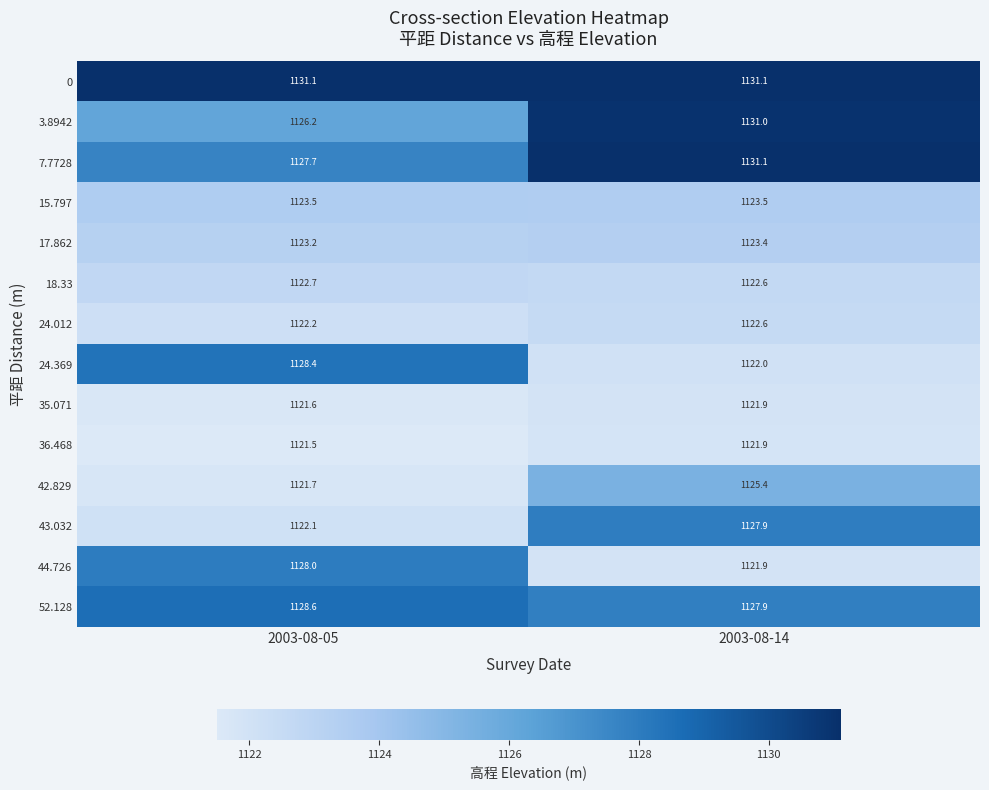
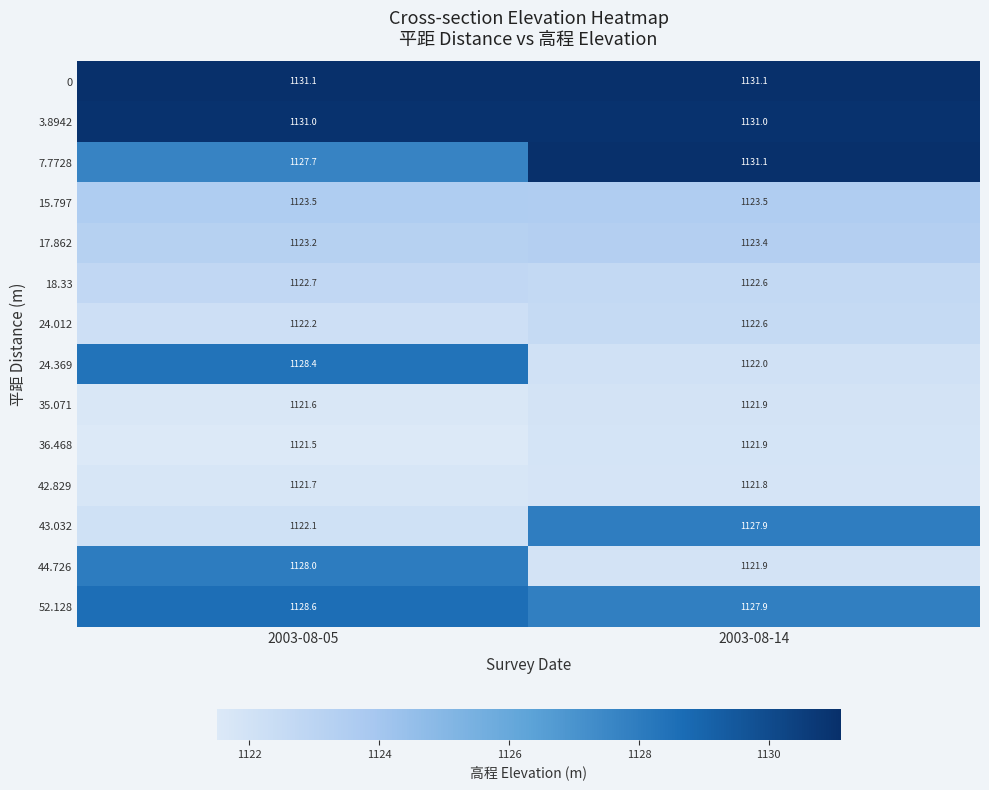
  {
    "0": {
      "2003-08-05": 1131.1,
      "2003-08-14": 1131.1
    },
    "3.8942": {
-     "2003-08-05": 1126.2,
+     "2003-08-05": 1131.0,
      "2003-08-14": 1131.0
    },
    "7.7728": {
      "2003-08-05": 1127.7,
      "2003-08-14": 1131.1
    },
    "15.797": {
      "2003-08-05": 1123.5,
      "2003-08-14": 1123.5
    },
    "17.862": {
      "2003-08-05": 1123.2,
      "2003-08-14": 1123.4
    },
    "18.33": {
      "2003-08-05": 1122.7,
      "2003-08-14": 1122.6
    },
    "24.012": {
      "2003-08-05": 1122.2,
      "2003-08-14": 1122.6
    },
    "24.369": {
      "2003-08-05": 1128.4,
      "2003-08-14": 1122.0
    },
    "35.071": {
      "2003-08-05": 1121.6,
      "2003-08-14": 1121.9
    },
    "36.468": {
      "2003-08-05": 1121.5,
      "2003-08-14": 1121.9
    },
    "42.829": {
      "2003-08-05": 1121.7,
-     "2003-08-14": 1125.4
+     "2003-08-14": 1121.8
    },
    "43.032": {
      "2003-08-05": 1122.1,
      "2003-08-14": 1127.9
    },
    "44.726": {
      "2003-08-05": 1128.0,
      "2003-08-14": 1121.9
    },
    "52.128": {
      "2003-08-05": 1128.6,
      "2003-08-14": 1127.9
    }
  }
